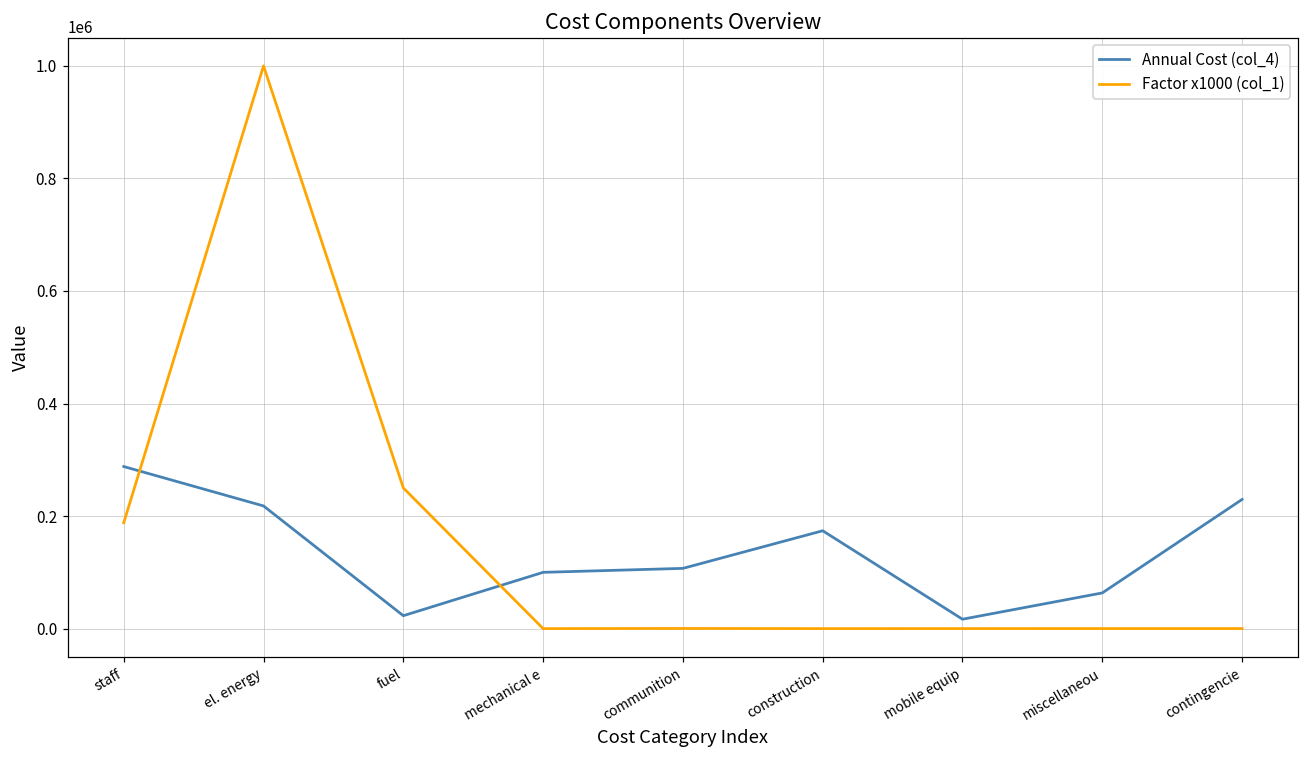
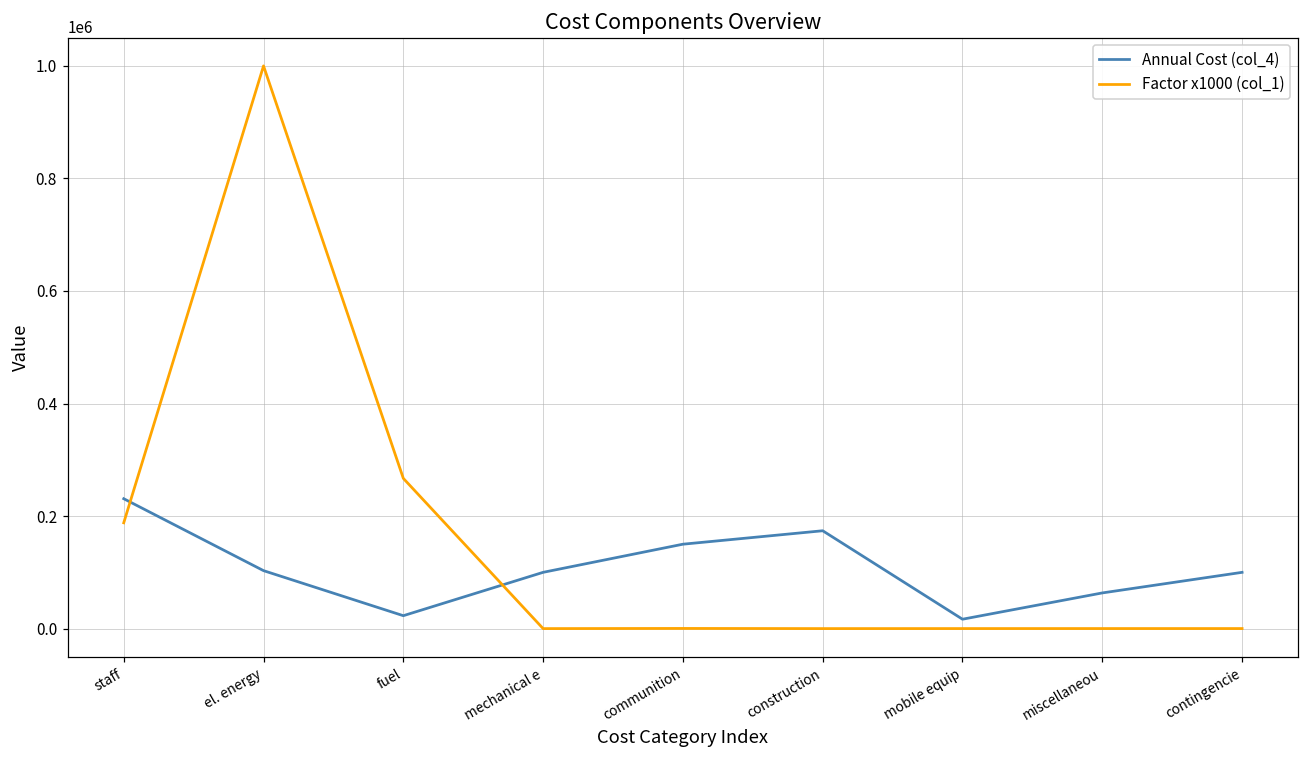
  {
    "Annual Cost (col_4)": {
-     "staff": 290000,
-     "el. energy": 220000,
+     "staff": 230000,
+     "el. energy": 100000,
      "fuel": 20000,
      "mechanical e": 100000,
-     "communition": 110000,
+     "communition": 150000,
      "construction": 170000,
      "mobile equip": 20000,
      "miscellaneou": 60000,
-     "contingencie": 230000
+     "contingencie": 100000
    },
    "Factor x1000 (col_1)": {
      "staff": 190000,
      "el. energy": 1000000,
-     "fuel": 250000,
+     "fuel": 270000,
      "mechanical e": 0,
      "communition": 0,
      "construction": 0,
      "mobile equip": 0,
      "miscellaneou": 0,
      "contingencie": 0
    }
  }
